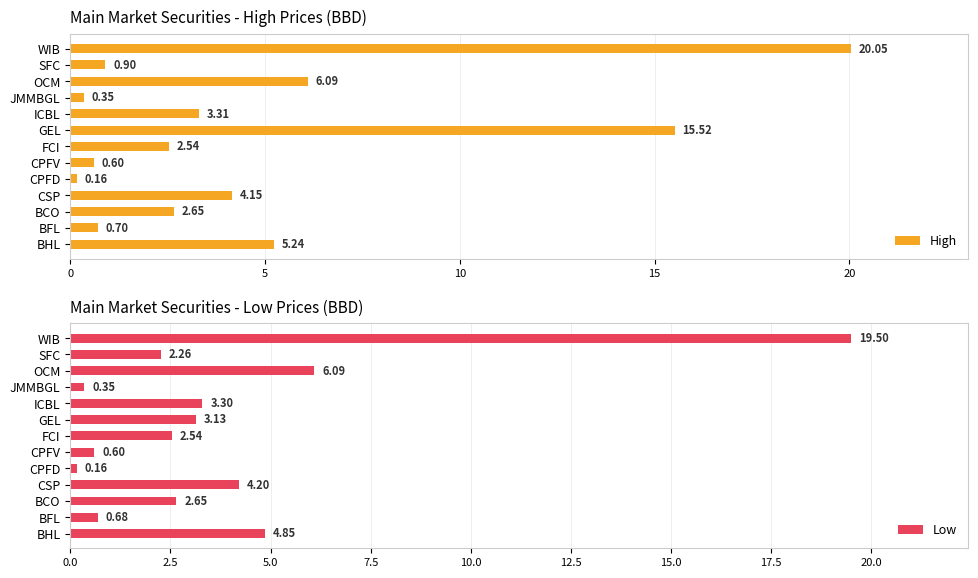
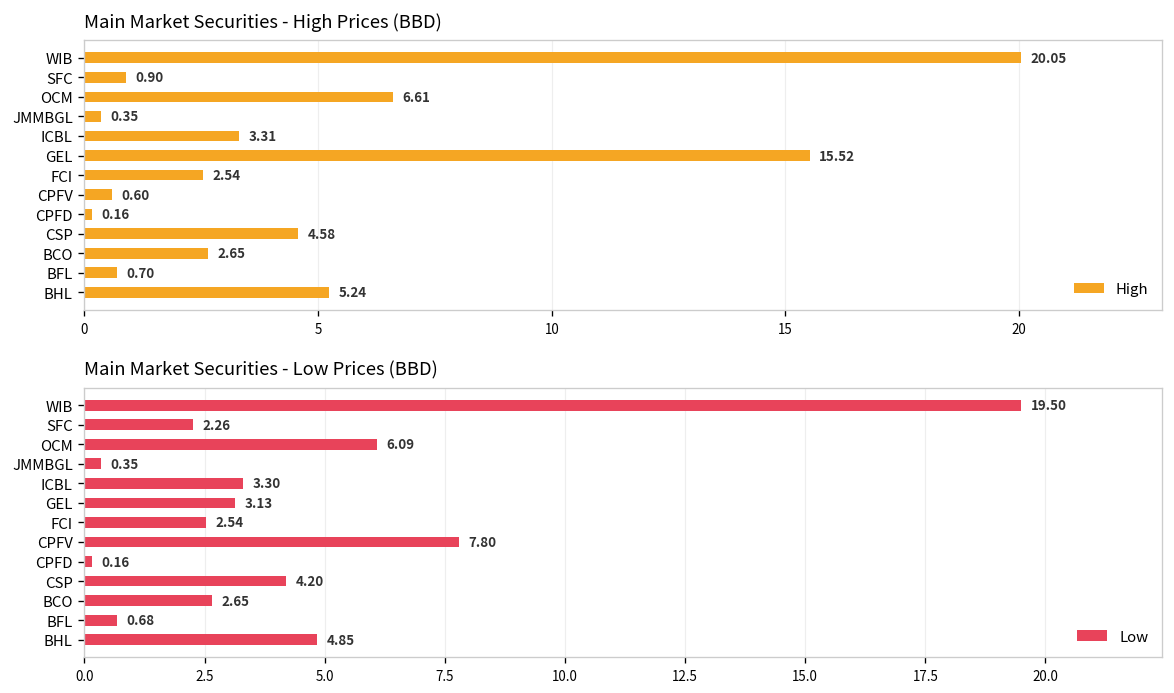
  {
    "Main Market Securities - High Prices (BBD)": {
      "WIB": 20.05,
      "SFC": 0.90,
-     "OCM": 6.09,
+     "OCM": 6.61,
      "JMMBGL": 0.35,
      "ICBL": 3.31,
      "GEL": 15.52,
      "FCI": 2.54,
      "CPFV": 0.60,
      "CPFD": 0.16,
-     "CSP": 4.15,
+     "CSP": 4.58,
      "BCO": 2.65,
      "BFL": 0.70,
      "BHL": 5.24
    },
    "Main Market Securities - Low Prices (BBD)": {
      "WIB": 19.50,
      "SFC": 2.26,
      "OCM": 6.09,
      "JMMBGL": 0.35,
      "ICBL": 3.30,
      "GEL": 3.13,
      "FCI": 2.54,
-     "CPFV": 0.60,
+     "CPFV": 7.80,
      "CPFD": 0.16,
      "CSP": 4.20,
      "BCO": 2.65,
      "BFL": 0.68,
      "BHL": 4.85
    }
  }
